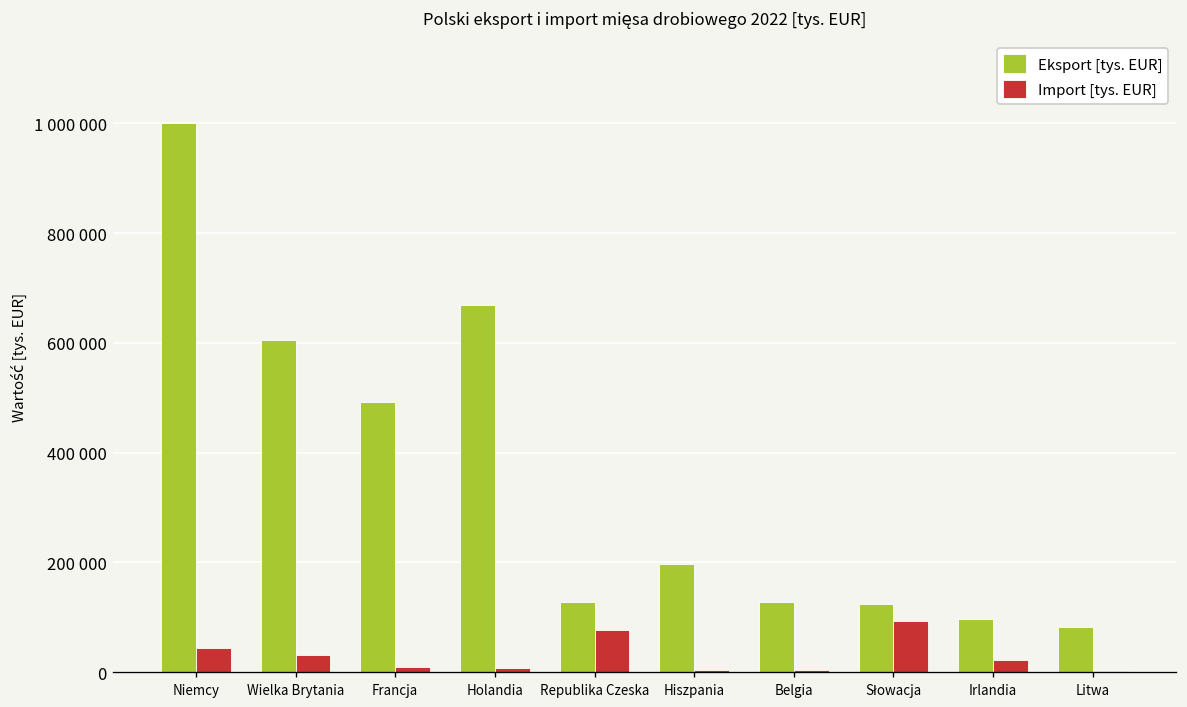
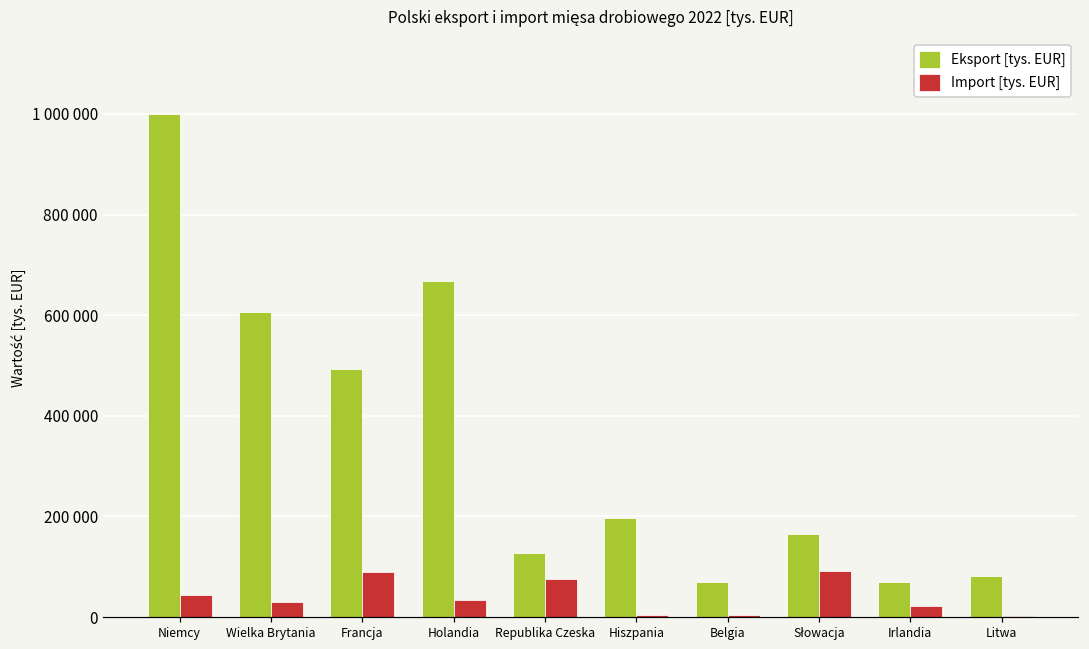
  {
    "Eksport [tys. EUR]": {
      "Niemcy": 1000000,
      "Wielka Brytania": 610000,
      "Francja": 490000,
      "Holandia": 670000,
      "Republika Czeska": 130000,
      "Hiszpania": 200000,
-     "Belgia": 130000,
-     "Słowacja": 120000,
-     "Irlandia": 100000,
+     "Belgia": 70000,
+     "Słowacja": 160000,
+     "Irlandia": 70000,
      "Litwa": 80000
    },
    "Import [tys. EUR]": {
      "Niemcy": 40000,
      "Wielka Brytania": 30000,
-     "Francja": 10000,
-     "Holandia": 10000,
+     "Francja": 90000,
+     "Holandia": 30000,
      "Republika Czeska": 80000,
      "Słowacja": 90000,
      "Irlandia": 20000
    }
  }
